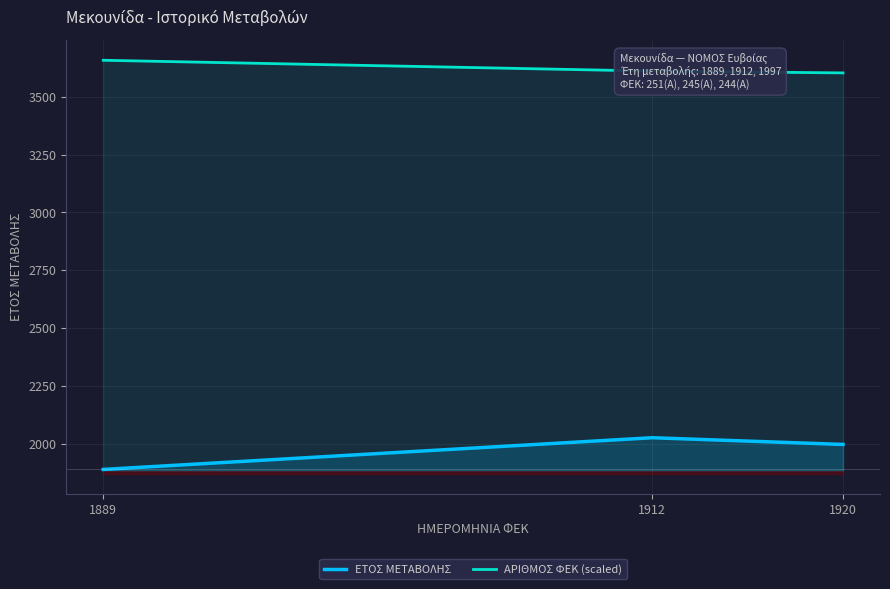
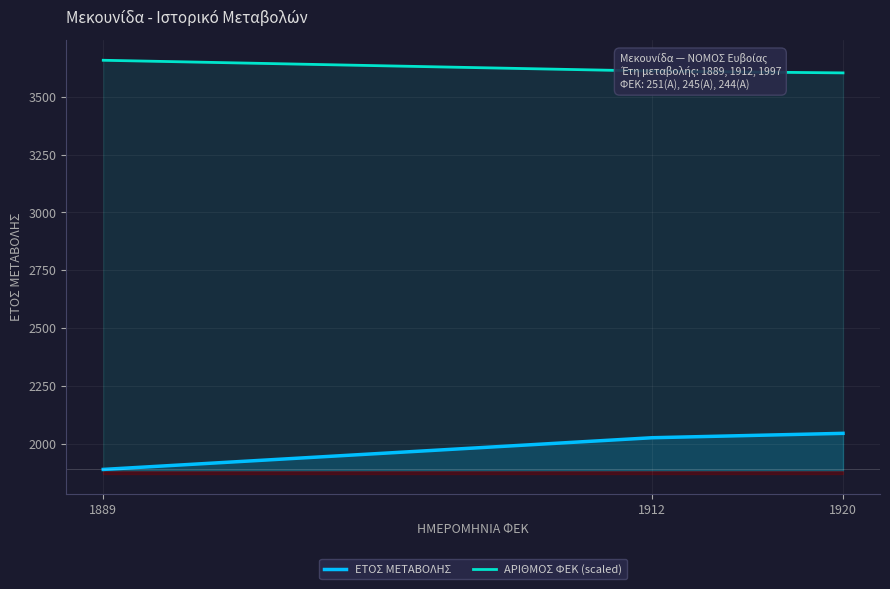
  {
    "ΕΤΟΣ ΜΕΤΑΒΟΛΗΣ": {
      "1912": 2030,
-     "1920": 2000
+     "1920": 2050
    },
    "ΑΡΙΘΜΟΣ ΦΕΚ (scaled)": {
      "1889": 3660,
      "1920": 3600
    }
  }
